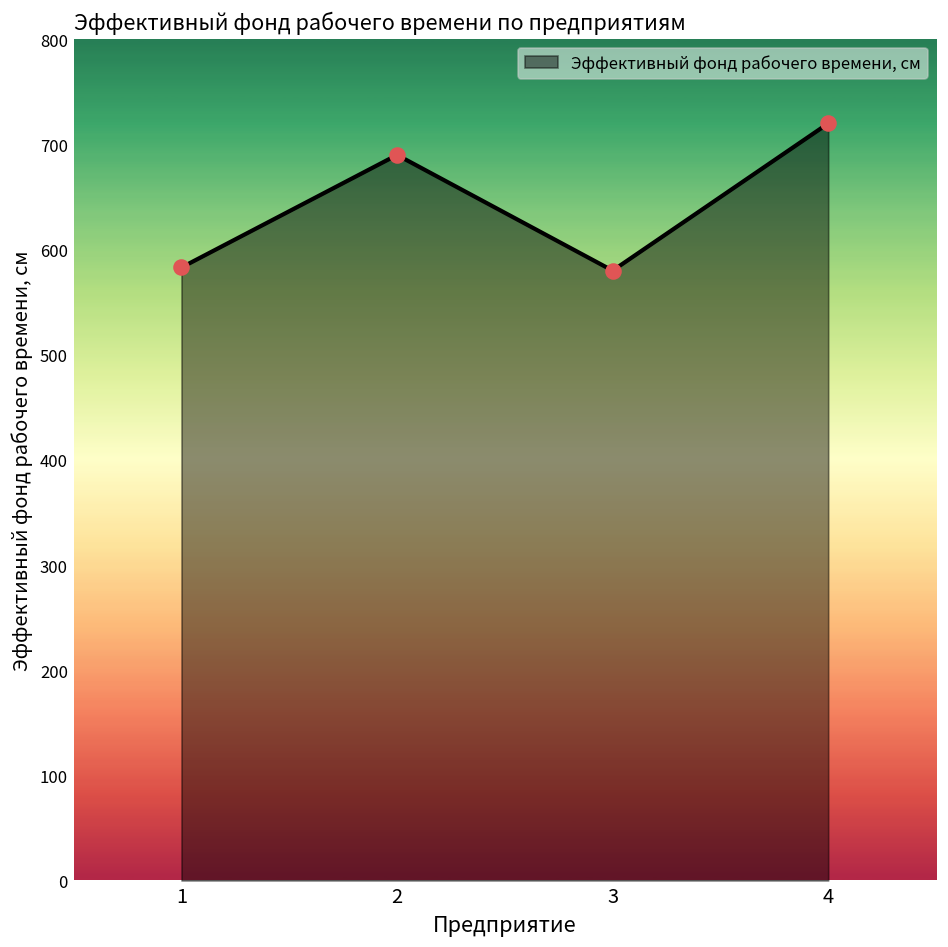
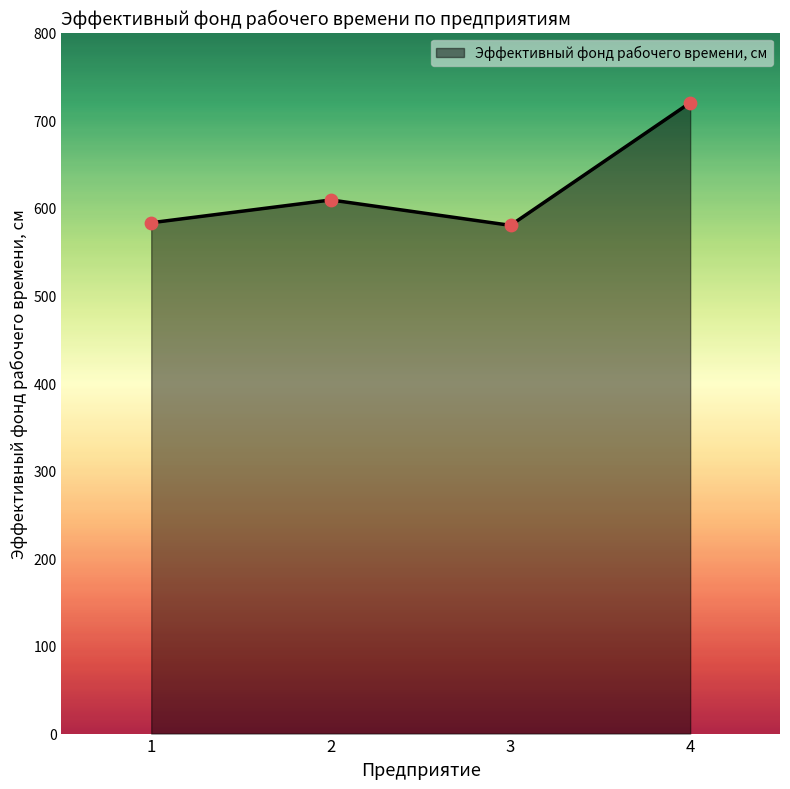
  {
    "1": 580,
-   "2": 690,
+   "2": 610,
    "3": 580,
    "4": 720
  }
